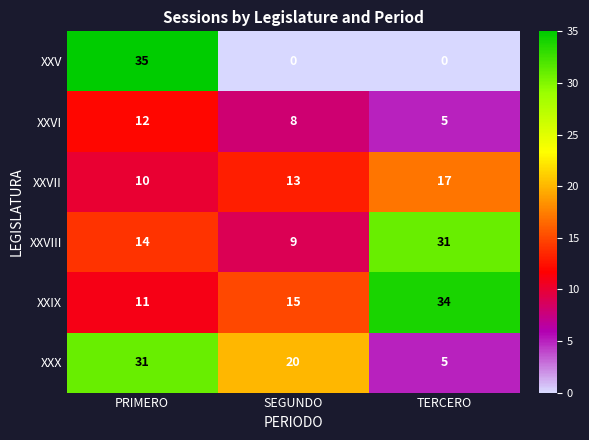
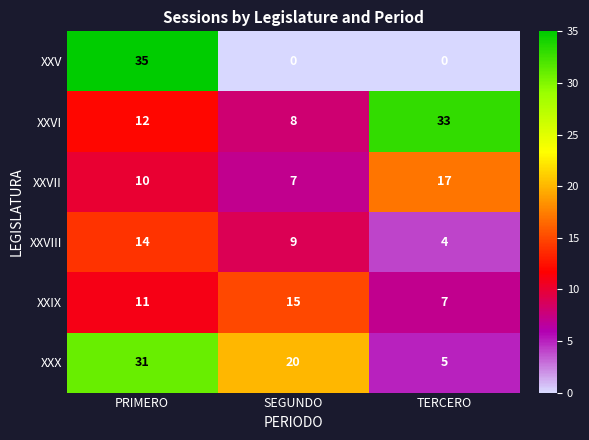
  {
    "XXV": {
      "PRIMERO": 35
    },
    "XXVI": {
      "PRIMERO": 12,
      "SEGUNDO": 8,
-     "TERCERO": 5
+     "TERCERO": 33
    },
    "XXVII": {
      "PRIMERO": 10,
-     "SEGUNDO": 13,
+     "SEGUNDO": 7,
      "TERCERO": 17
    },
    "XXVIII": {
      "PRIMERO": 14,
      "SEGUNDO": 9,
-     "TERCERO": 31
+     "TERCERO": 4
    },
    "XXIX": {
      "PRIMERO": 11,
      "SEGUNDO": 15,
-     "TERCERO": 34
+     "TERCERO": 7
    },
    "XXX": {
      "PRIMERO": 31,
      "SEGUNDO": 20,
      "TERCERO": 5
    }
  }
